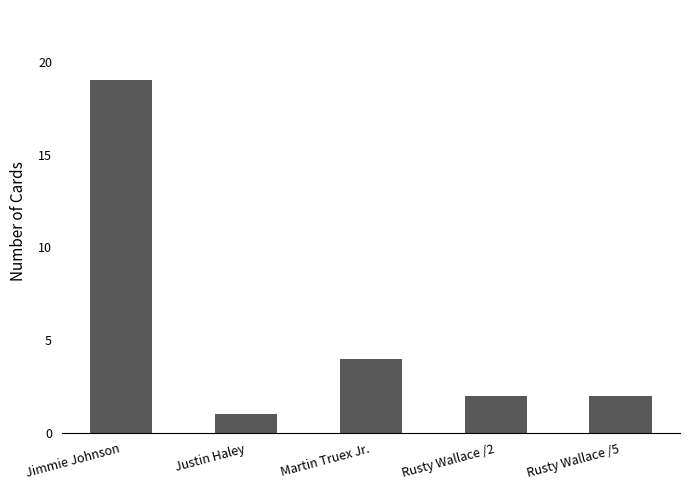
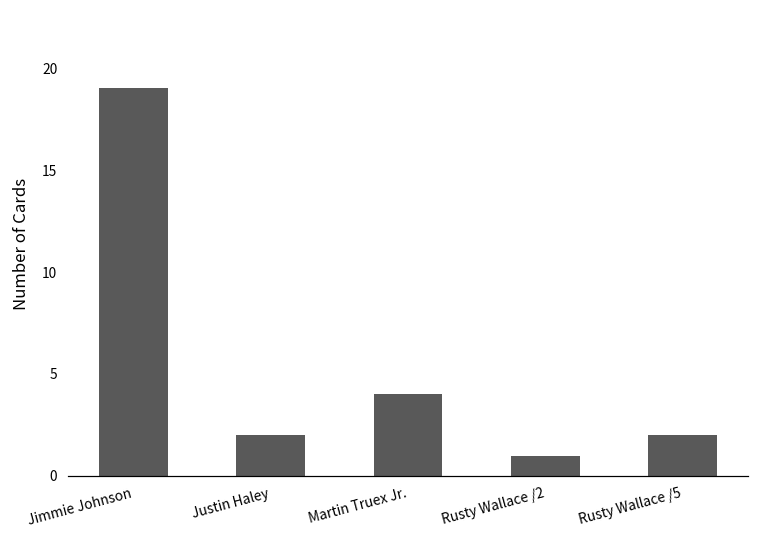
  {
    "Jimmie Johnson": 19,
-   "Justin Haley": 1,
+   "Justin Haley": 2,
    "Martin Truex Jr.": 4,
-   "Rusty Wallace /2": 2,
+   "Rusty Wallace /2": 1,
    "Rusty Wallace /5": 2
  }
